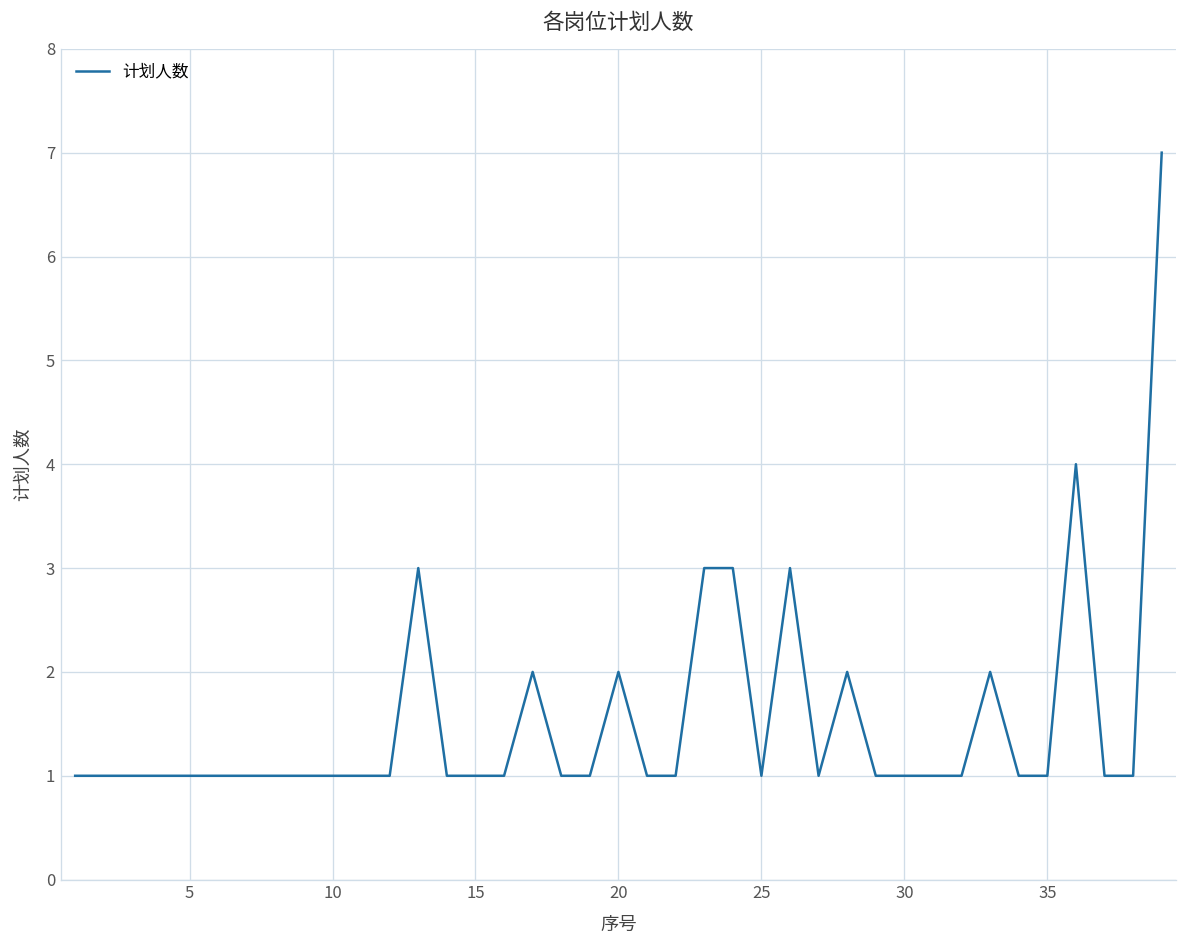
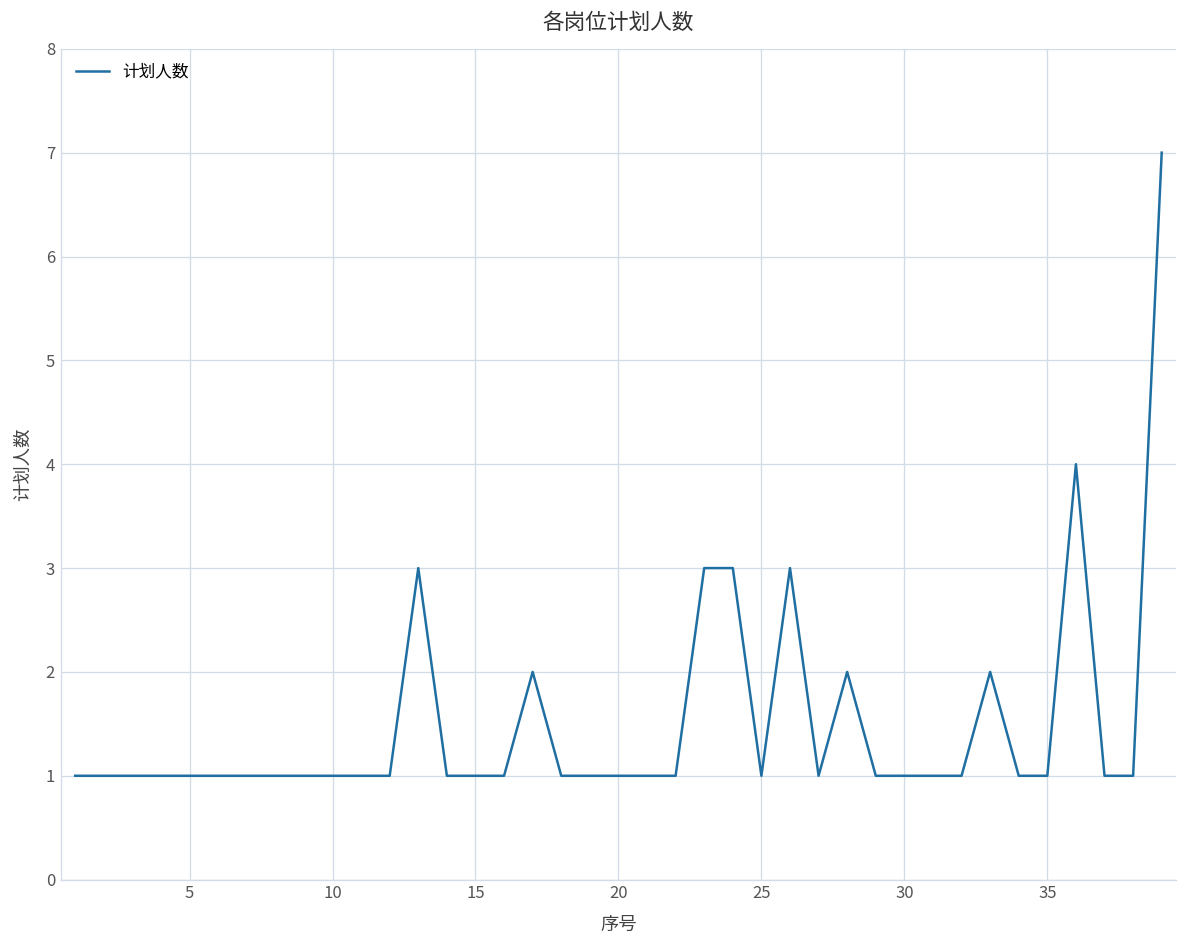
  {
    "5": 1,
    "10": 1,
    "15": 1,
-   "20": 2,
+   "20": 1,
    "25": 1,
    "30": 1,
    "35": 1
  }
